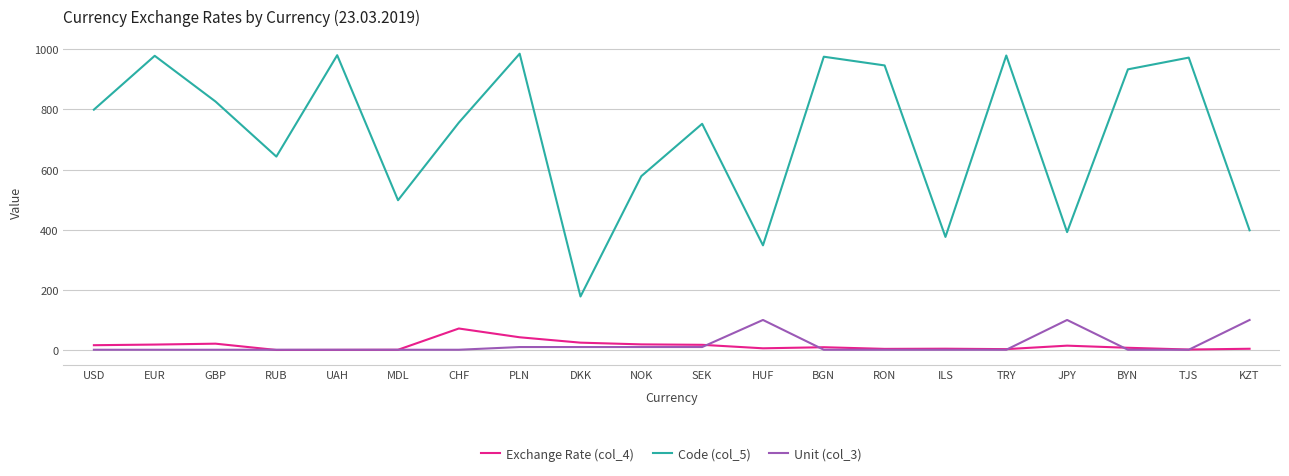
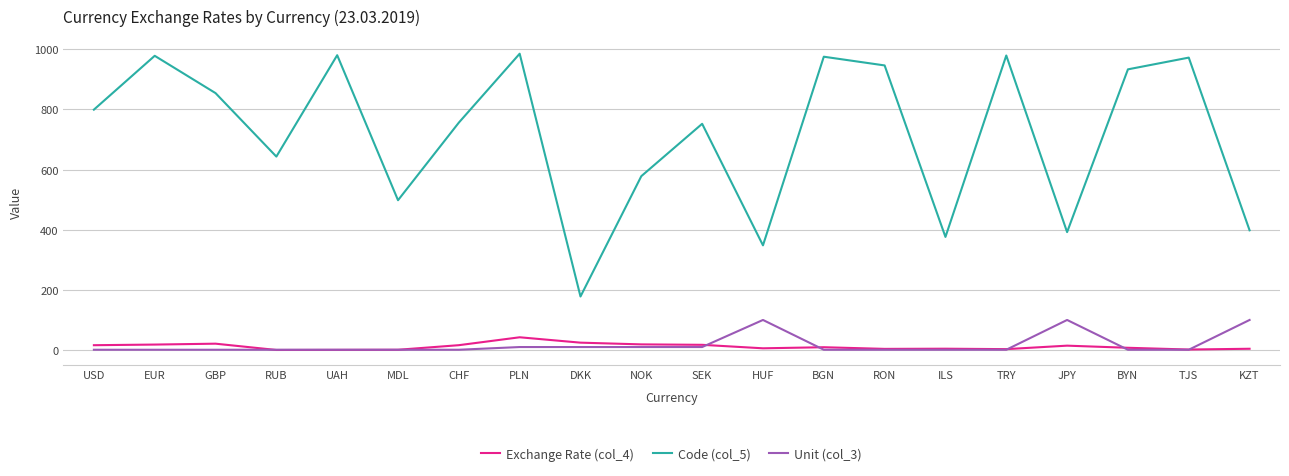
  {
    "Exchange Rate (col_4)": {
      "USD": 20,
      "EUR": 20,
      "GBP": 20,
-     "CHF": 70,
+     "CHF": 20,
      "PLN": 40,
      "DKK": 20,
      "NOK": 20,
      "HUF": 10,
      "JPY": 10,
      "KZT": 0
    },
    "Code (col_5)": {
      "USD": 800,
      "EUR": 980,
-     "GBP": 830,
+     "GBP": 850,
      "RUB": 640,
      "UAH": 980,
      "MDL": 500,
      "CHF": 760,
      "PLN": 990,
      "DKK": 180,
      "NOK": 580,
      "SEK": 750,
      "HUF": 350,
      "BGN": 980,
      "RON": 950,
      "ILS": 380,
      "TRY": 980,
      "JPY": 390,
      "BYN": 930,
      "TJS": 970,
      "KZT": 400
    },
    "Unit (col_3)": {
      "USD": 0,
      "EUR": 0,
      "GBP": 0,
      "CHF": 0,
      "PLN": 10,
      "DKK": 10,
      "NOK": 10,
      "HUF": 100,
      "JPY": 100,
      "KZT": 100
    }
  }
